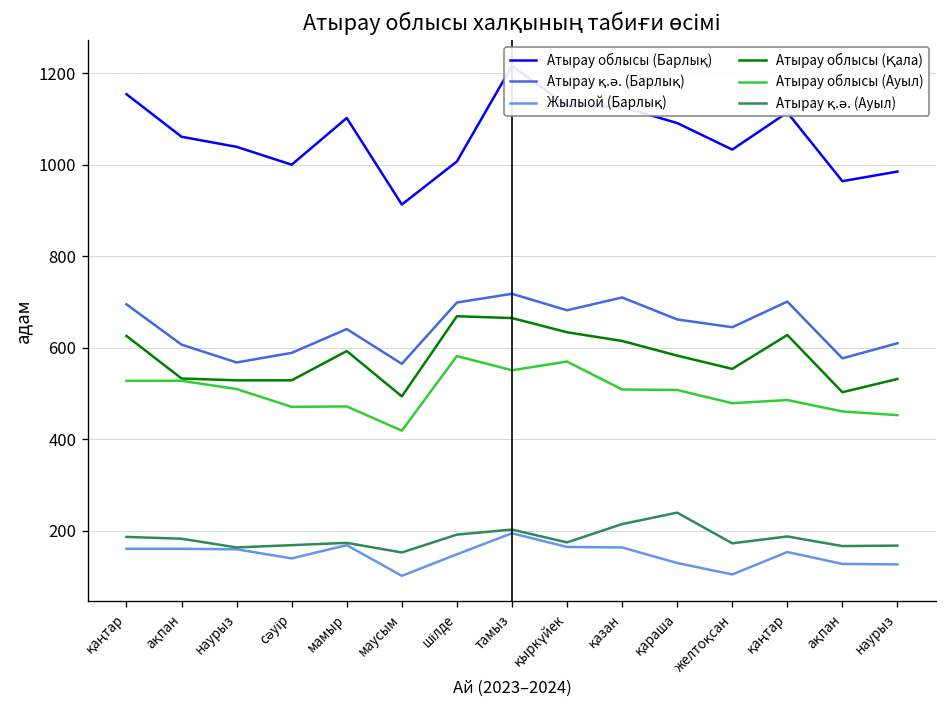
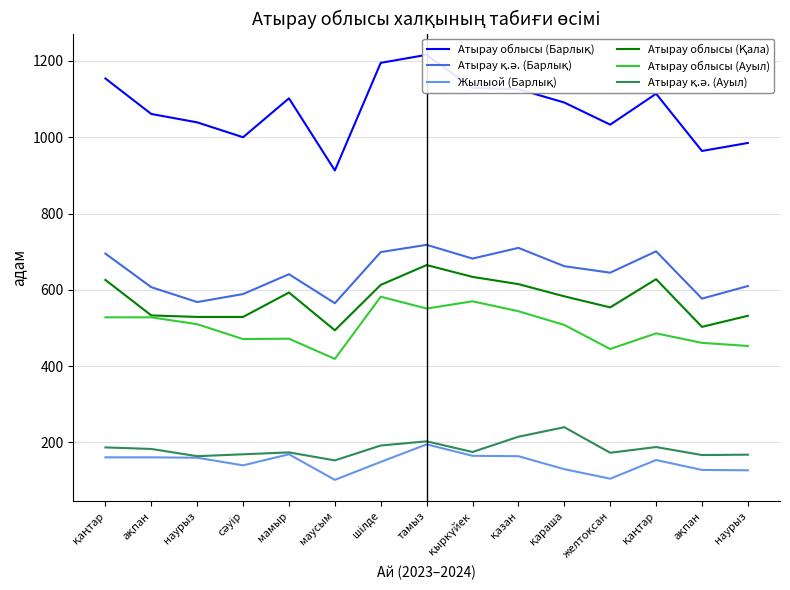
  {
    "Атырау облысы (Барлық)": {
      "сәуір": 1000,
      "мамыр": 1100,
      "маусым": 910,
-     "шілде": 1010,
+     "шілде": 1200,
      "қараша": 1090,
      "желтоқсан": 1030
    },
    "Атырау облысы (Қала)": {
      "сәуір": 530,
      "мамыр": 590,
      "маусым": 490,
-     "шілде": 670,
+     "шілде": 610,
      "тамыз": 670,
      "қыркүйек": 630,
      "қазан": 620,
      "қараша": 580,
      "желтоқсан": 550
    },
    "Атырау облысы (Ауыл)": {
      "сәуір": 470,
      "мамыр": 470,
      "маусым": 420,
      "шілде": 580,
      "тамыз": 550,
      "қыркүйек": 570,
-     "қазан": 510,
+     "қазан": 540,
      "қараша": 510,
-     "желтоқсан": 480
+     "желтоқсан": 450
    },
    "Атырау қ.ә. (Ауыл)": {
      "сәуір": 170,
      "маусым": 150,
      "шілде": 190,
      "тамыз": 200,
      "қыркүйек": 180,
      "қазан": 220,
      "қараша": 240,
      "желтоқсан": 170
    }
  }
